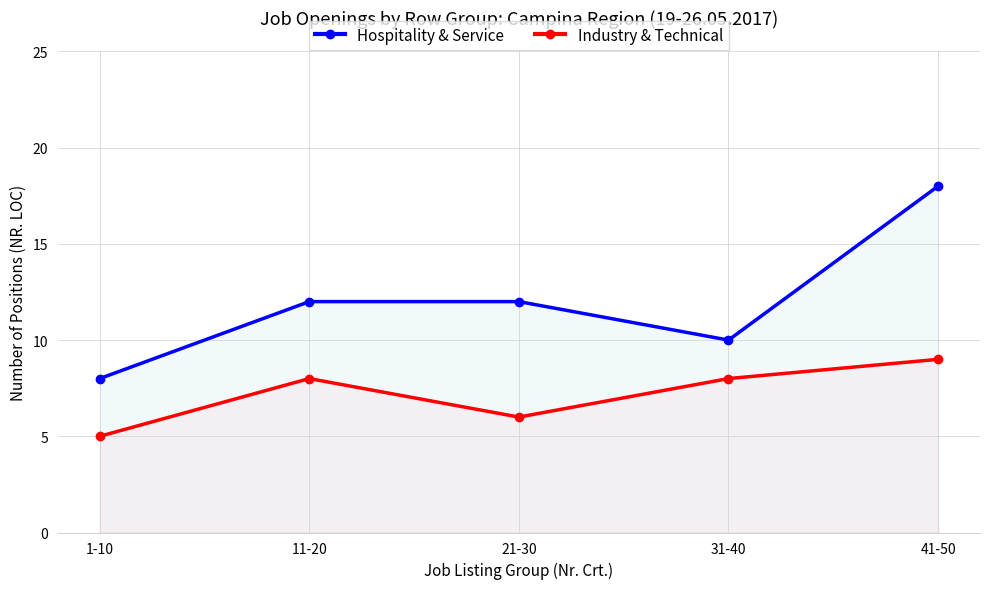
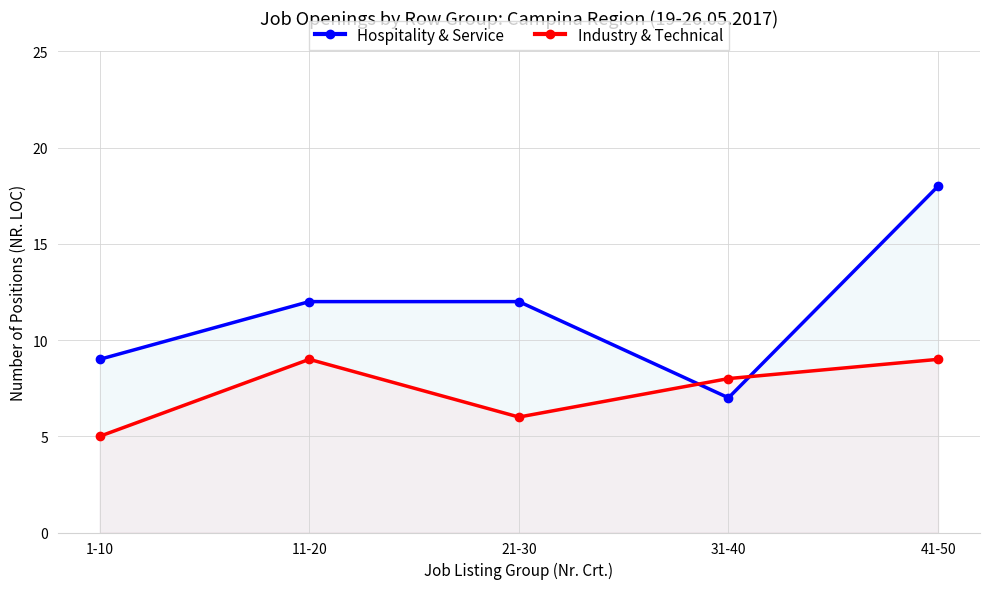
  {
    "Hospitality & Service": {
-     "1-10": 8,
+     "1-10": 9,
      "11-20": 12,
      "21-30": 12,
-     "31-40": 10,
+     "31-40": 7,
      "41-50": 18
    },
    "Industry & Technical": {
      "1-10": 5,
-     "11-20": 8,
+     "11-20": 9,
      "21-30": 6,
      "31-40": 8,
      "41-50": 9
    }
  }
